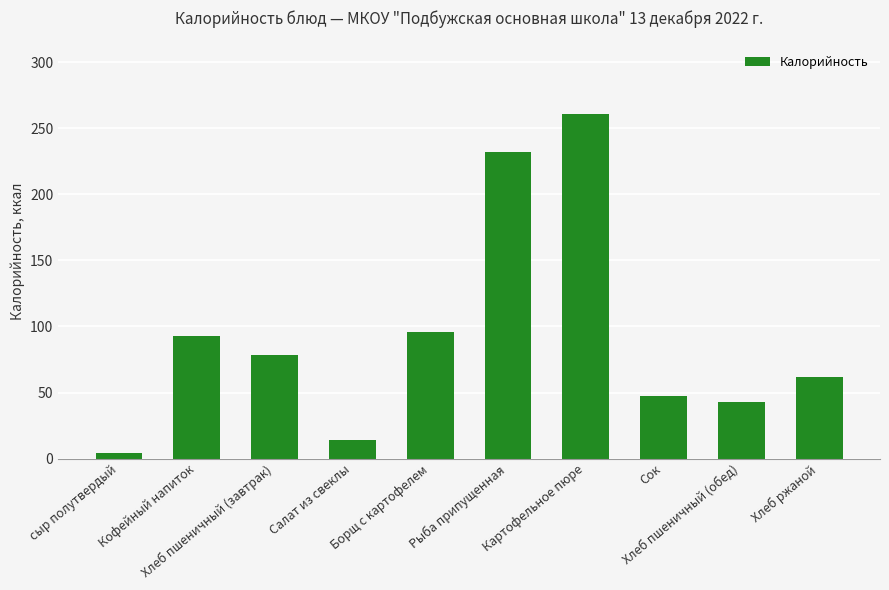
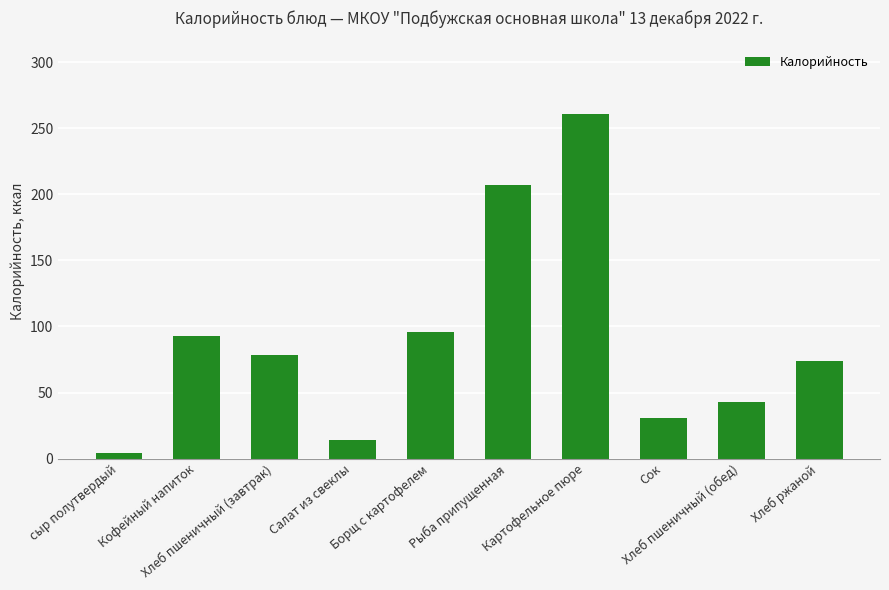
  {
    "сыр полутвердый": 4,
    "Кофейный напиток": 93,
    "Хлеб пшеничный (завтрак)": 79,
    "Салат из свеклы": 14,
    "Борщ с картофелем": 95,
-   "Рыба припущенная": 232,
+   "Рыба припущенная": 207,
    "Картофельное пюре": 261,
-   "Сок": 47,
+   "Сок": 31,
    "Хлеб пшеничный (обед)": 43,
-   "Хлеб ржаной": 62
+   "Хлеб ржаной": 74
  }
